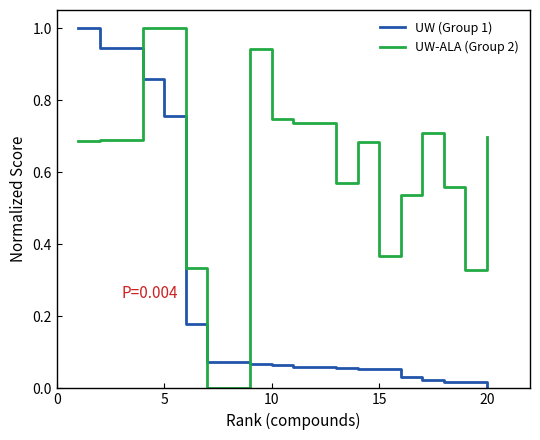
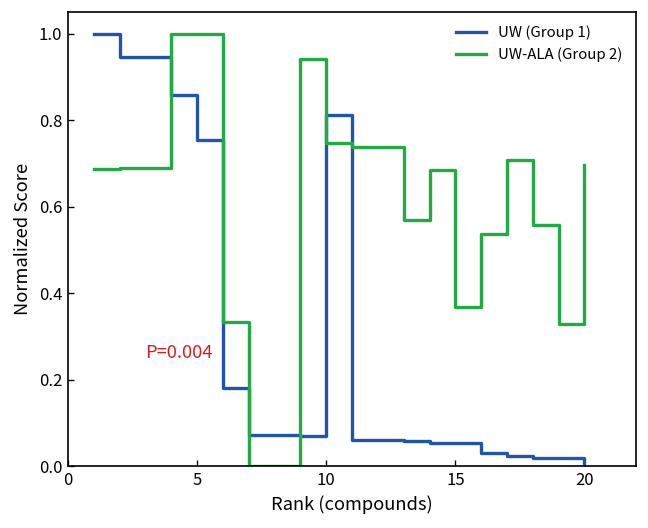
  {
    "UW (Group 1)": {
      "5": 0.76,
-     "10": 0.07,
+     "10": 0.81,
      "15": 0.05,
      "20": 0.00
    },
    "UW-ALA (Group 2)": {
      "5": 1.00,
      "10": 0.75,
      "15": 0.37,
      "20": 0.70
    }
  }
